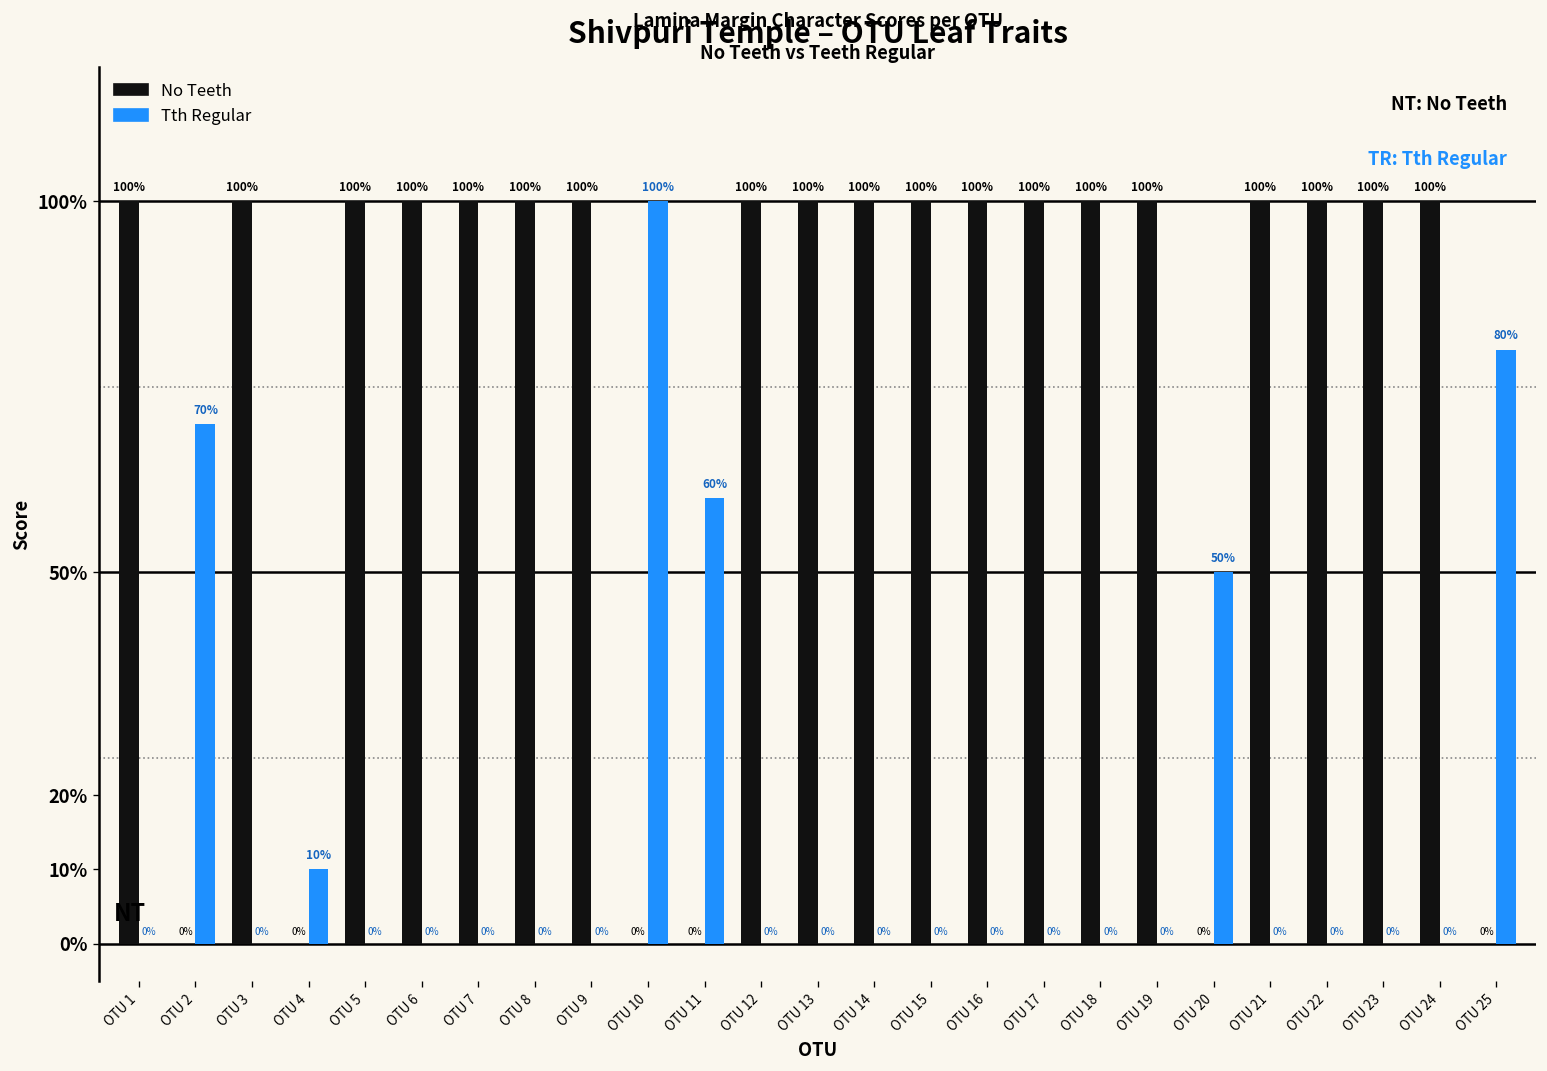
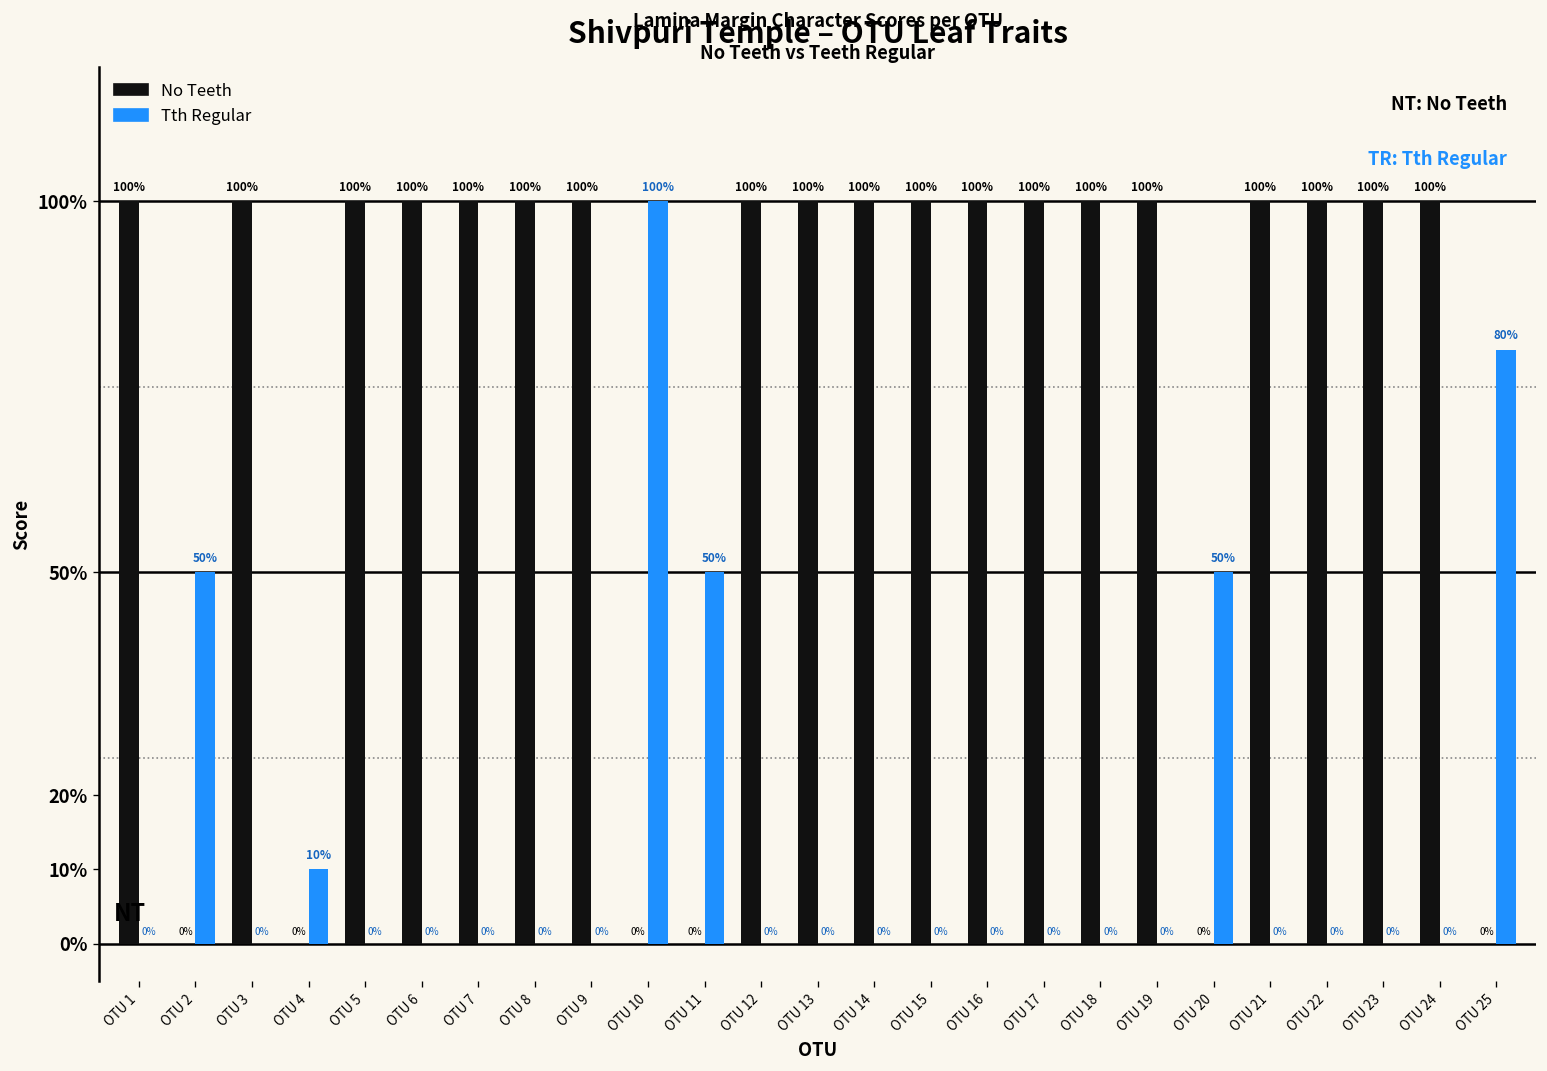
  {
    "No Teeth": {
      "OTU 1": "100%",
      "OTU 2": "0%",
      "OTU 3": "100%",
      "OTU 4": "0%",
      "OTU 5": "100%",
      "OTU 6": "100%",
      "OTU 7": "100%",
      "OTU 8": "100%",
      "OTU 9": "100%",
      "OTU 10": "0%",
      "OTU 11": "0%",
      "OTU 12": "100%",
      "OTU 13": "100%",
      "OTU 14": "100%",
      "OTU 15": "100%",
      "OTU 16": "100%",
      "OTU 17": "100%",
      "OTU 18": "100%",
      "OTU 19": "100%",
      "OTU 20": "0%",
      "OTU 21": "100%",
      "OTU 22": "100%",
      "OTU 23": "100%",
      "OTU 24": "100%",
      "OTU 25": "0%"
    },
    "Tth Regular": {
      "OTU 1": "0%",
-     "OTU 2": "70%",
+     "OTU 2": "50%",
      "OTU 3": "0%",
      "OTU 4": "10%",
      "OTU 5": "0%",
      "OTU 6": "0%",
      "OTU 7": "0%",
      "OTU 8": "0%",
      "OTU 9": "0%",
      "OTU 10": "100%",
-     "OTU 11": "60%",
+     "OTU 11": "50%",
      "OTU 12": "0%",
      "OTU 13": "0%",
      "OTU 14": "0%",
      "OTU 15": "0%",
      "OTU 16": "0%",
      "OTU 17": "0%",
      "OTU 18": "0%",
      "OTU 19": "0%",
      "OTU 20": "50%",
      "OTU 21": "0%",
      "OTU 22": "0%",
      "OTU 23": "0%",
      "OTU 24": "0%",
      "OTU 25": "80%"
    }
  }
